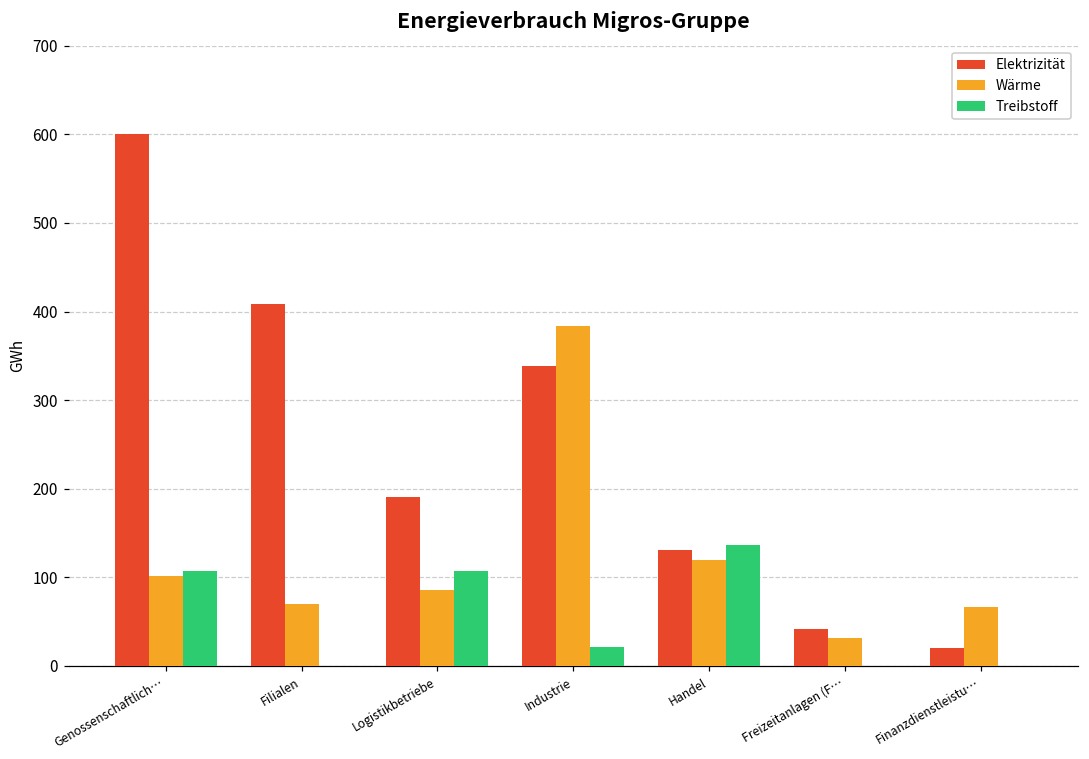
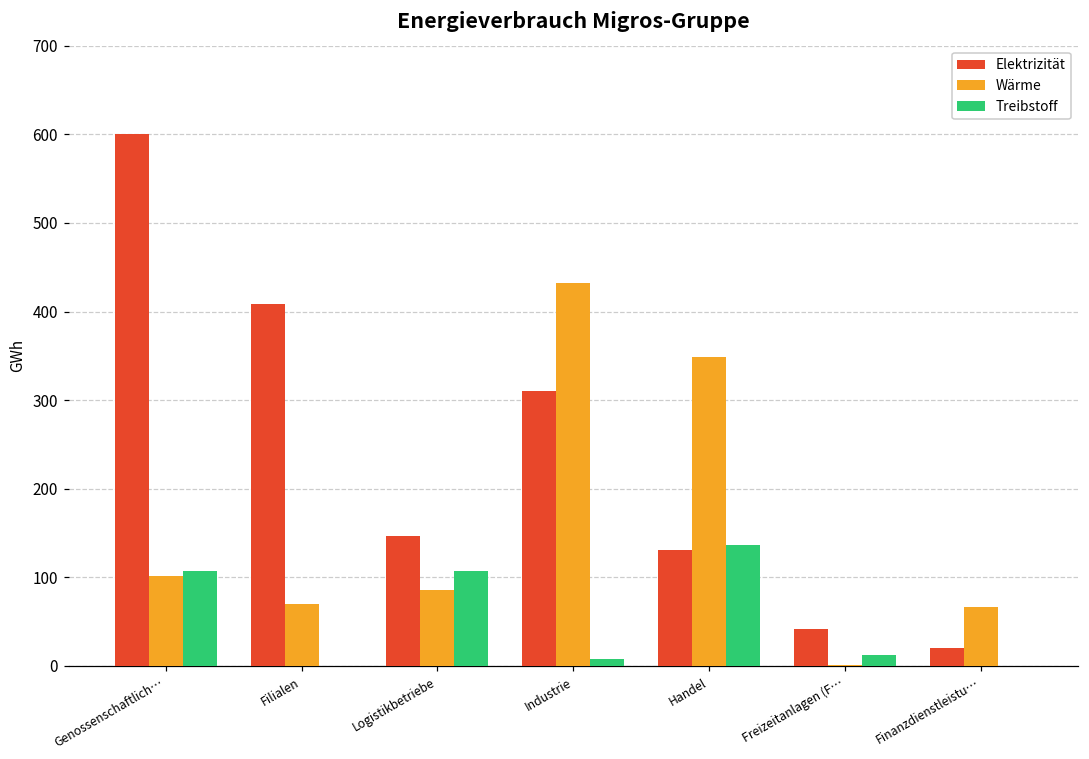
  {
    "Elektrizität": {
      "Genossenschaftlich…": 600,
      "Filialen": 410,
-     "Logistikbetriebe": 190,
-     "Industrie": 340,
+     "Logistikbetriebe": 150,
+     "Industrie": 310,
      "Handel": 130,
      "Freizeitanlagen (F…": 40,
      "Finanzdienstleistu…": 20
    },
    "Wärme": {
      "Genossenschaftlich…": 100,
      "Filialen": 70,
      "Logistikbetriebe": 90,
-     "Industrie": 380,
-     "Handel": 120,
-     "Freizeitanlagen (F…": 30,
+     "Industrie": 430,
+     "Handel": 350,
+     "Freizeitanlagen (F…": 0,
      "Finanzdienstleistu…": 70
    },
    "Treibstoff": {
      "Genossenschaftlich…": 110,
      "Filialen": 0,
      "Logistikbetriebe": 110,
-     "Industrie": 20,
+     "Industrie": 10,
      "Handel": 140,
-     "Freizeitanlagen (F…": 0,
+     "Freizeitanlagen (F…": 10,
      "Finanzdienstleistu…": 0
    }
  }
